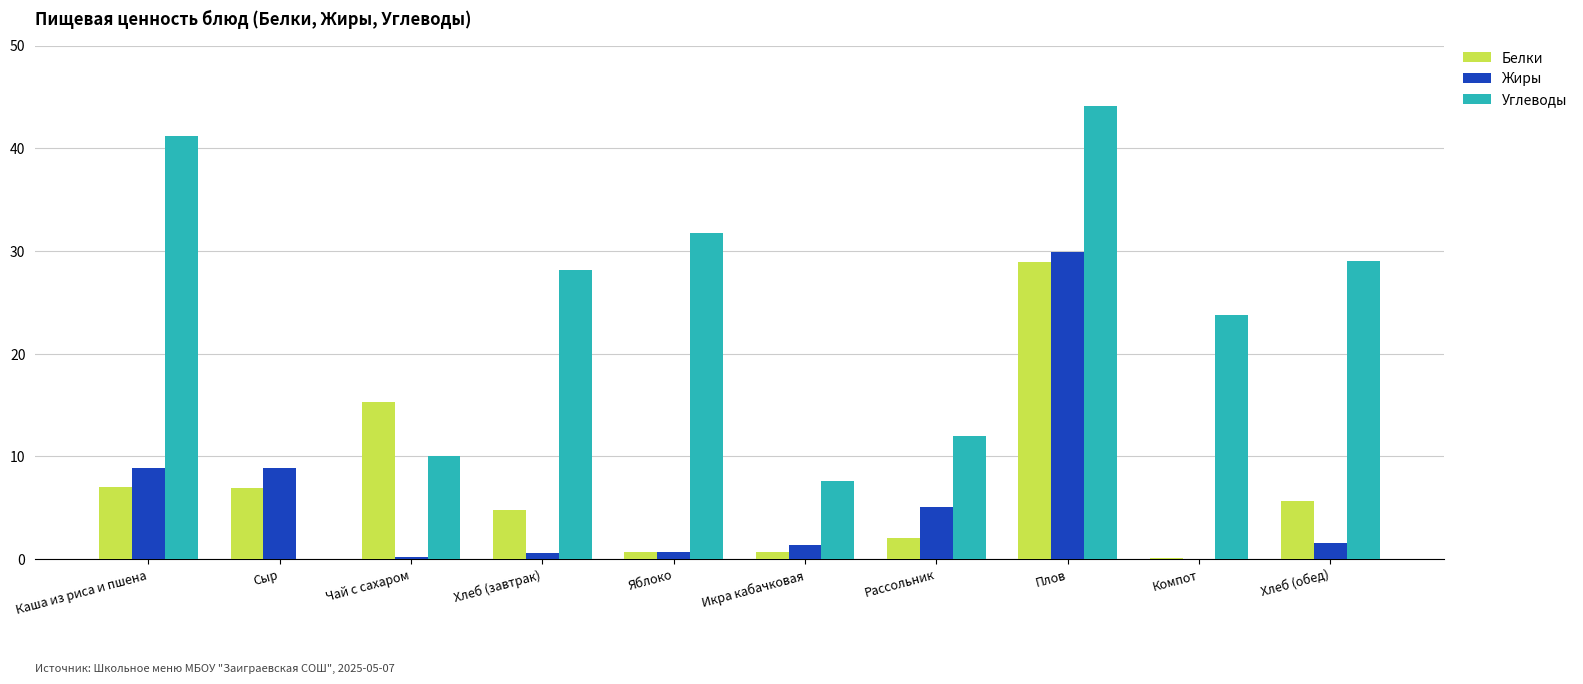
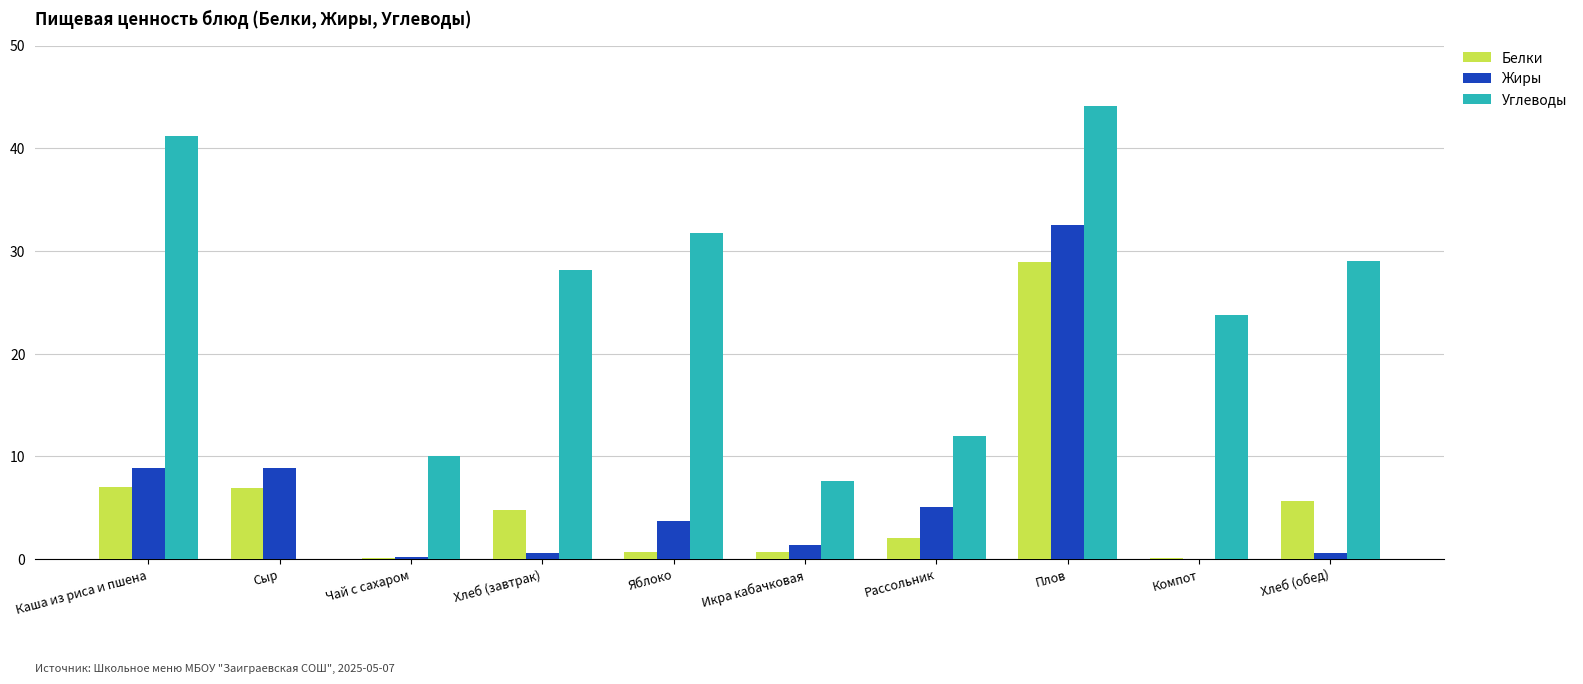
  {
    "Белки": {
      "Каша из риса и пшена": 7.0,
      "Сыр": 7.0,
-     "Чай с сахаром": 15.3,
+     "Чай с сахаром": 0.1,
      "Хлеб (завтрак)": 4.7,
      "Яблоко": 0.6,
      "Икра кабачковая": 0.7,
      "Рассольник": 2.1,
      "Плов": 28.9,
      "Хлеб (обед)": 5.7
    },
    "Жиры": {
      "Каша из риса и пшена": 8.9,
      "Сыр": 8.8,
      "Хлеб (завтрак)": 0.6,
-     "Яблоко": 0.6,
+     "Яблоко": 3.7,
      "Икра кабачковая": 1.4,
      "Рассольник": 5.1,
-     "Плов": 29.9,
-     "Хлеб (обед)": 1.6
+     "Плов": 32.5,
+     "Хлеб (обед)": 0.6
    },
    "Углеводы": {
      "Каша из риса и пшена": 41.2,
      "Сыр": 0.0,
      "Чай с сахаром": 10.0,
      "Хлеб (завтрак)": 28.2,
      "Яблоко": 31.8,
      "Икра кабачковая": 7.6,
      "Рассольник": 12.0,
      "Плов": 44.1,
      "Компот": 23.8,
      "Хлеб (обед)": 29.0
    }
  }
